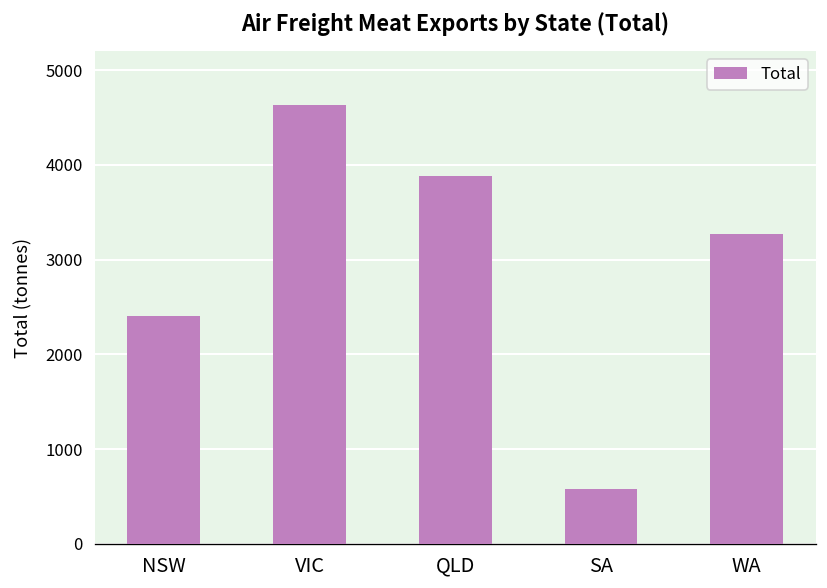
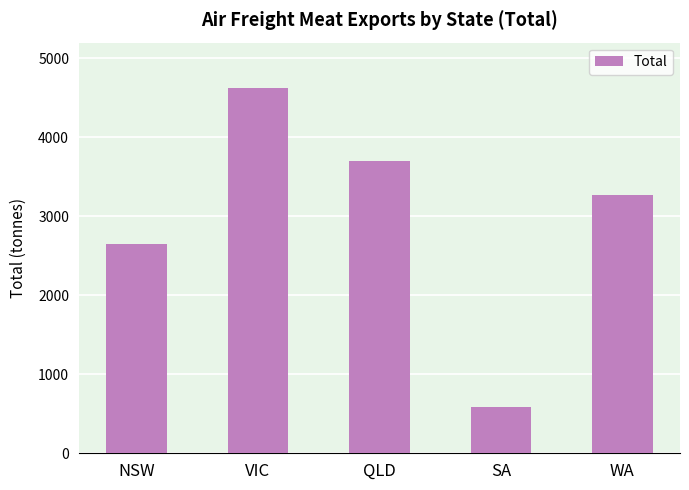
  {
-   "NSW": 2400,
+   "NSW": 2700,
    "VIC": 4600,
-   "QLD": 3900,
+   "QLD": 3700,
    "SA": 600,
    "WA": 3300
  }
